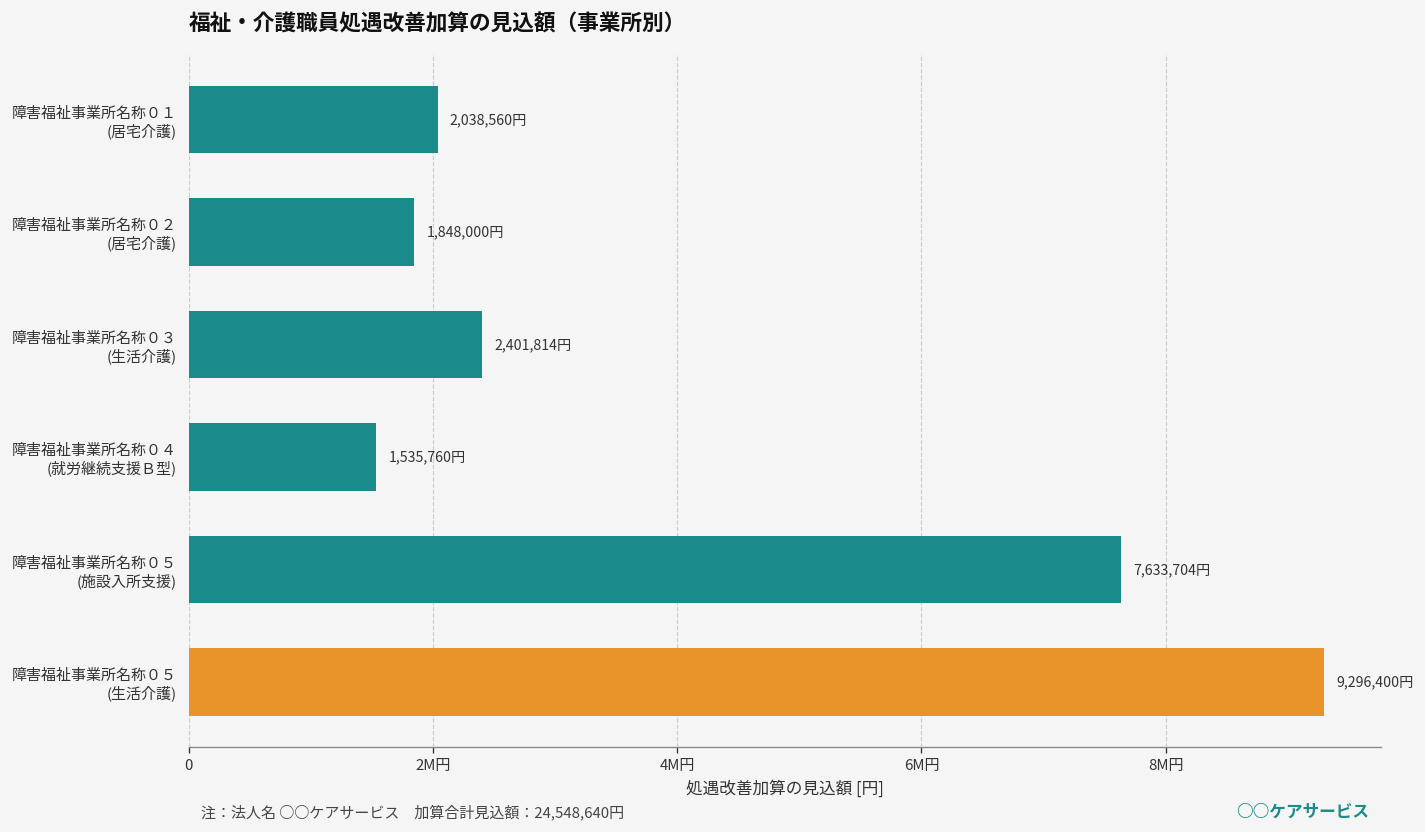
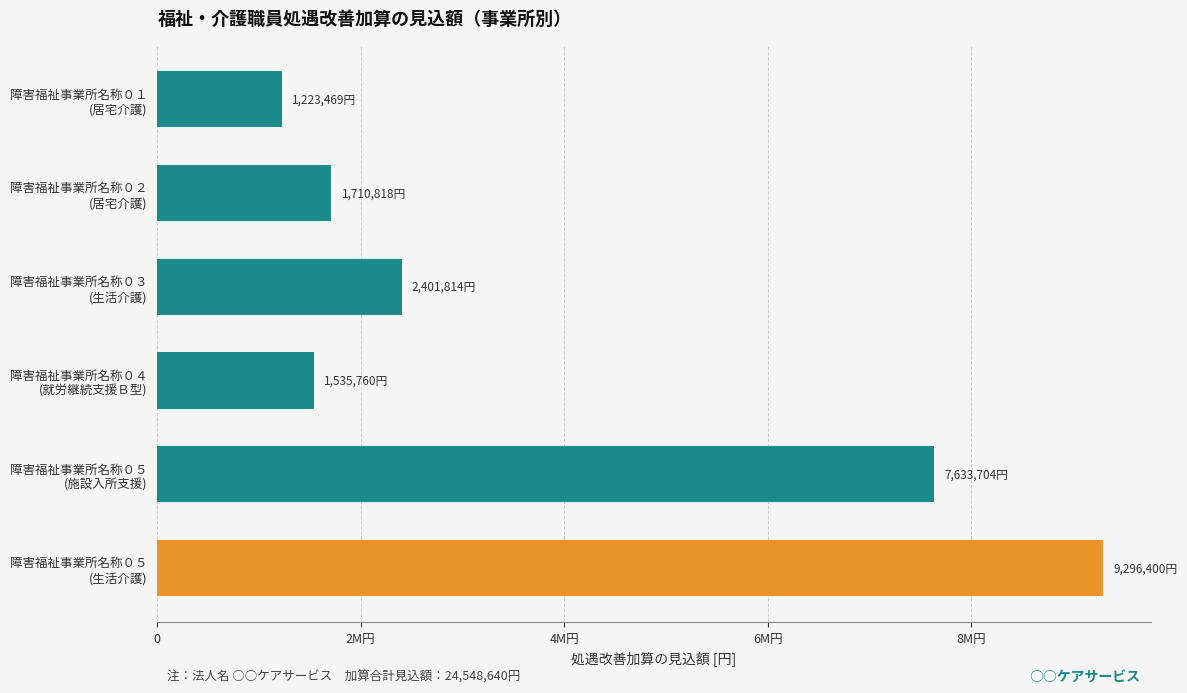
  {
-   "障害福祉事業所名称０１ (居宅介護)": "2,038,560円",
-   "障害福祉事業所名称０２ (居宅介護)": "1,848,000円",
+   "障害福祉事業所名称０１ (居宅介護)": "1,223,469円",
+   "障害福祉事業所名称０２ (居宅介護)": "1,710,818円",
    "障害福祉事業所名称０３ (生活介護)": "2,401,814円",
    "障害福祉事業所名称０４ (就労継続支援Ｂ型)": "1,535,760円",
    "障害福祉事業所名称０５ (施設入所支援)": "7,633,704円",
    "障害福祉事業所名称０５ (生活介護)": "9,296,400円"
  }
